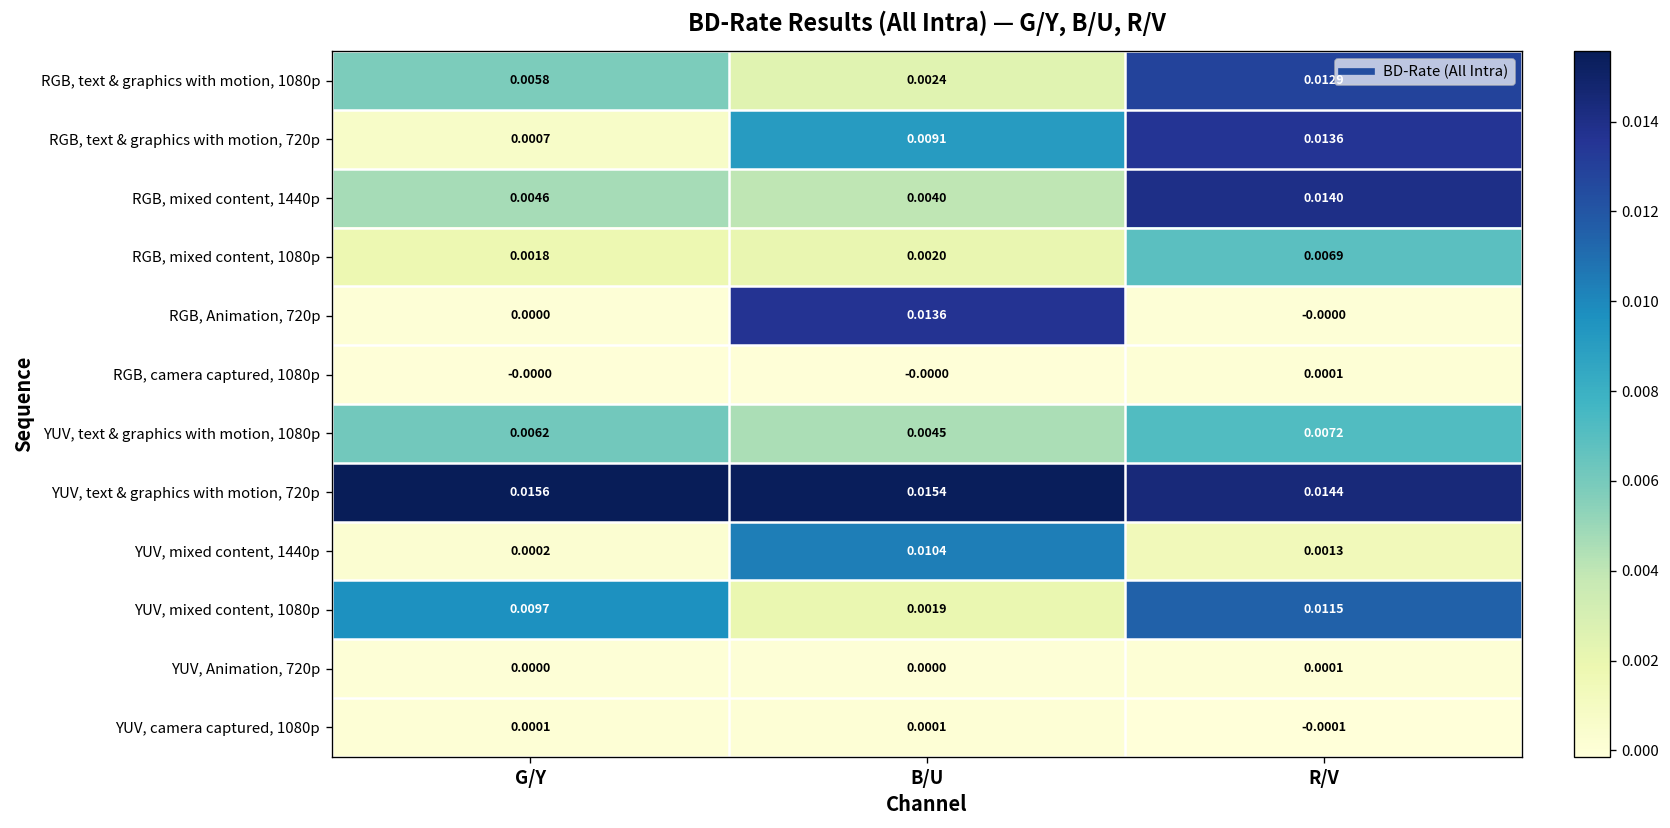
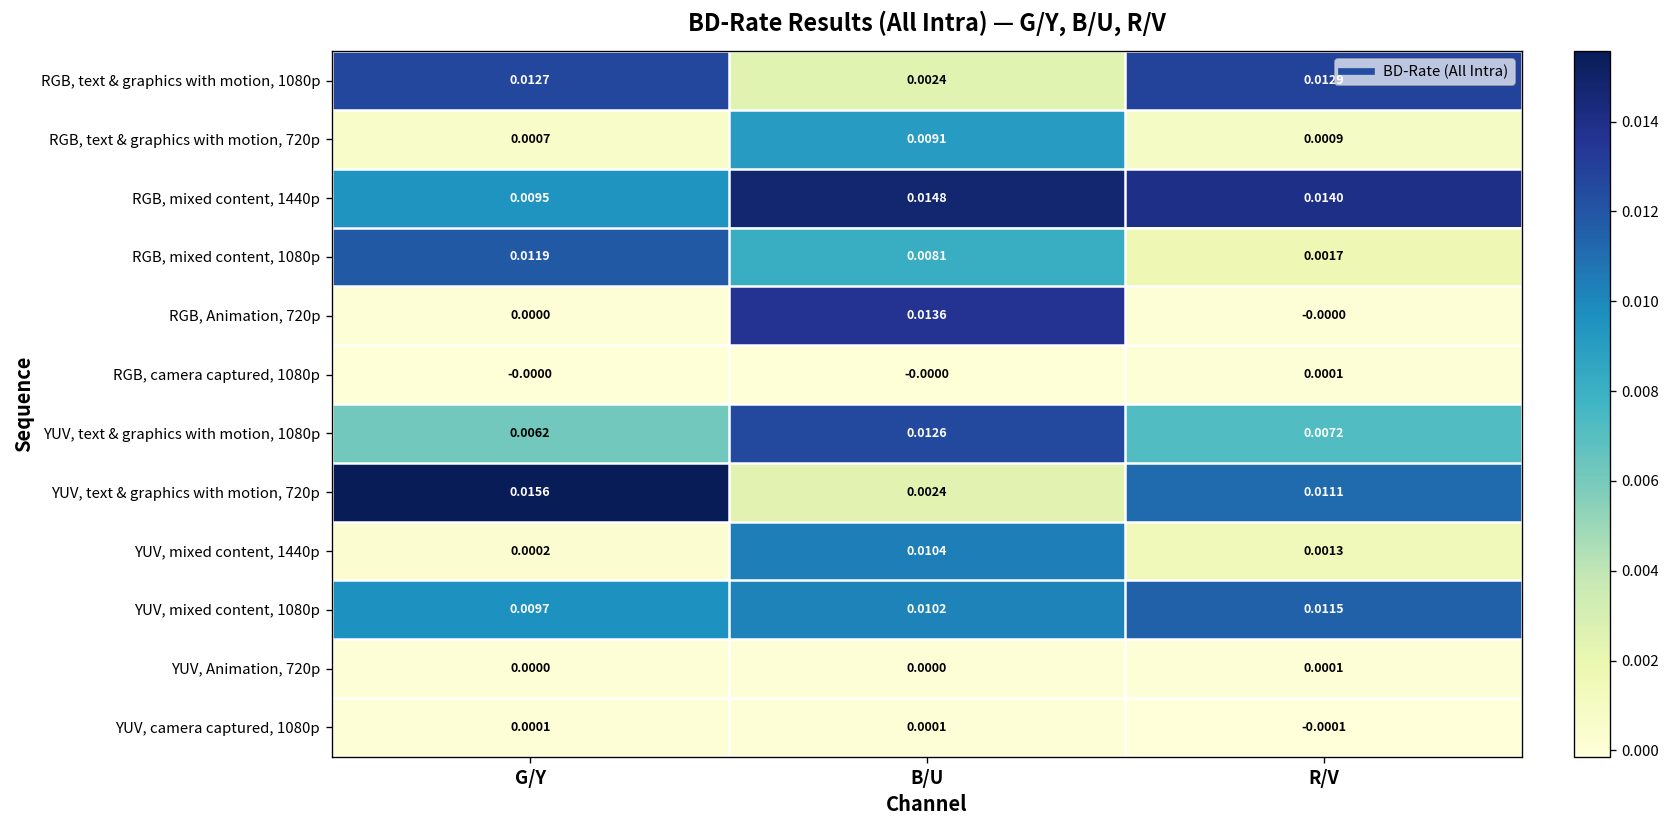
  {
    "RGB, text & graphics with motion, 1080p": {
-     "G/Y": 0.0058,
+     "G/Y": 0.0127,
      "B/U": 0.0024
    },
    "RGB, text & graphics with motion, 720p": {
      "G/Y": 0.0007,
      "B/U": 0.0091,
-     "R/V": 0.0136
+     "R/V": 0.0009
    },
    "RGB, mixed content, 1440p": {
-     "G/Y": 0.0046,
-     "B/U": 0.0040,
+     "G/Y": 0.0095,
+     "B/U": 0.0148,
      "R/V": 0.0140
    },
    "RGB, mixed content, 1080p": {
-     "G/Y": 0.0018,
-     "B/U": 0.0020,
-     "R/V": 0.0069
+     "G/Y": 0.0119,
+     "B/U": 0.0081,
+     "R/V": 0.0017
    },
    "RGB, Animation, 720p": {
      "G/Y": 0.0000,
      "B/U": 0.0136,
      "R/V": -0.0000
    },
    "RGB, camera captured, 1080p": {
      "G/Y": -0.0000,
      "B/U": -0.0000,
      "R/V": 0.0001
    },
    "YUV, text & graphics with motion, 1080p": {
      "G/Y": 0.0062,
-     "B/U": 0.0045,
+     "B/U": 0.0126,
      "R/V": 0.0072
    },
    "YUV, text & graphics with motion, 720p": {
      "G/Y": 0.0156,
-     "B/U": 0.0154,
-     "R/V": 0.0144
+     "B/U": 0.0024,
+     "R/V": 0.0111
    },
    "YUV, mixed content, 1440p": {
      "G/Y": 0.0002,
      "B/U": 0.0104,
      "R/V": 0.0013
    },
    "YUV, mixed content, 1080p": {
      "G/Y": 0.0097,
-     "B/U": 0.0019,
+     "B/U": 0.0102,
      "R/V": 0.0115
    },
    "YUV, Animation, 720p": {
      "G/Y": 0.0000,
      "B/U": 0.0000,
      "R/V": 0.0001
    },
    "YUV, camera captured, 1080p": {
      "G/Y": 0.0001,
      "B/U": 0.0001,
      "R/V": -0.0001
    }
  }
